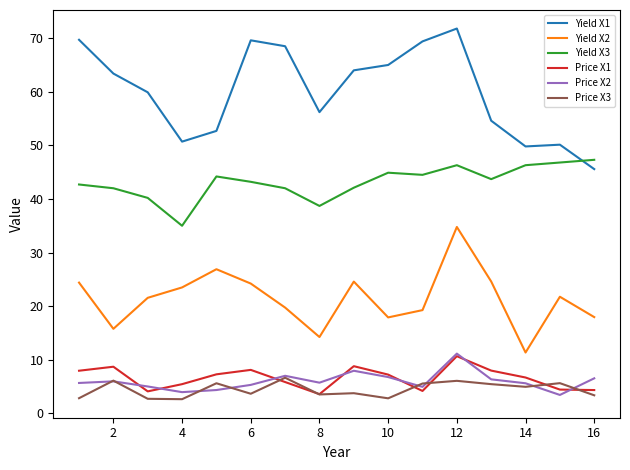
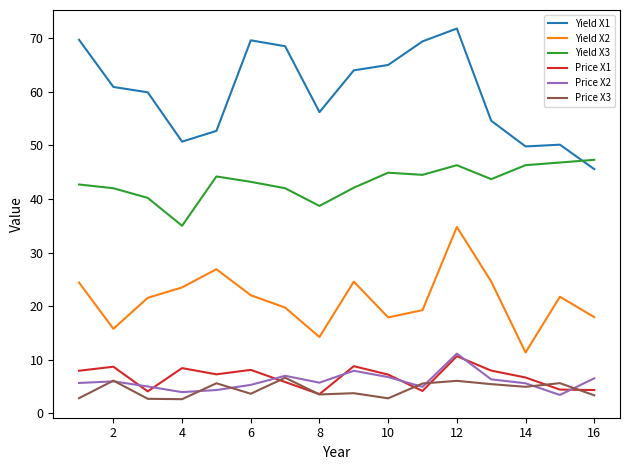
  {
    "Yield X1": {
-     "2": 63,
+     "2": 61,
      "4": 51,
      "6": 70,
      "8": 56,
      "10": 65,
      "12": 72,
      "14": 50,
      "16": 46
    },
    "Yield X2": {
      "2": 16,
      "4": 23,
-     "6": 24,
+     "6": 22,
      "8": 14,
      "10": 18,
      "12": 35,
      "14": 11,
      "16": 18
    },
    "Yield X3": {
      "2": 42,
      "4": 35,
      "6": 43,
      "8": 39,
      "10": 45,
      "12": 46,
      "14": 46,
      "16": 47
    },
    "Price X1": {
      "2": 9,
-     "4": 5,
+     "4": 8,
      "6": 8,
      "12": 11,
      "14": 7,
      "16": 4
    },
    "Price X2": {
      "4": 4,
      "6": 5,
      "8": 6,
      "12": 11,
      "14": 6,
      "16": 7
    },
    "Price X3": {
      "4": 3,
      "6": 4,
      "10": 3,
      "12": 6,
      "14": 5,
      "16": 3
    }
  }
